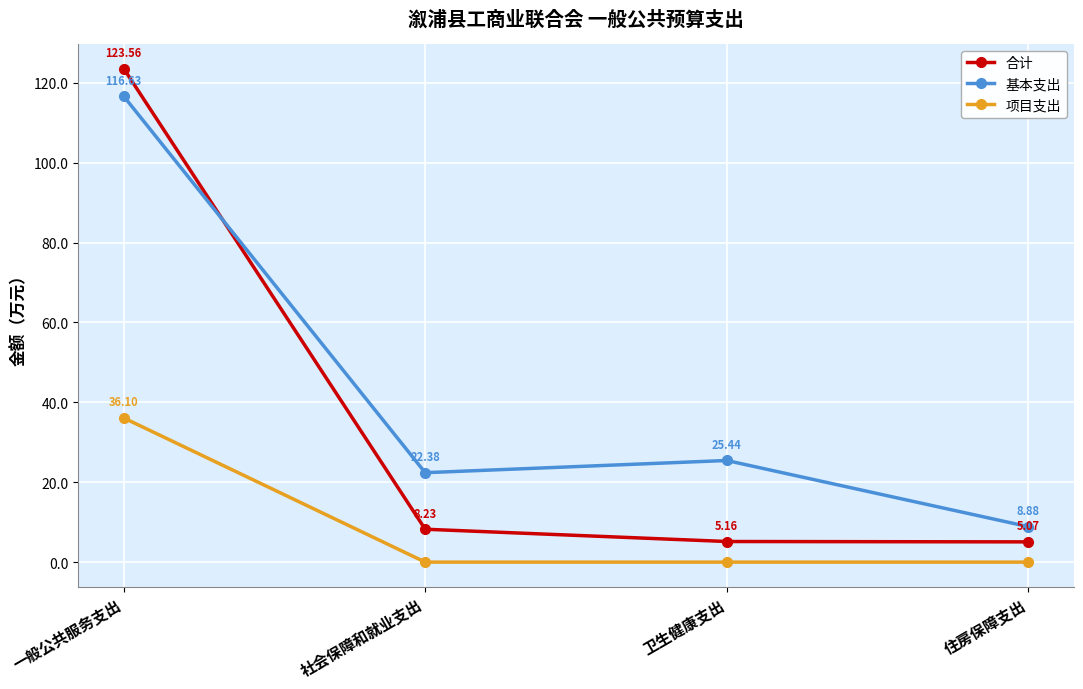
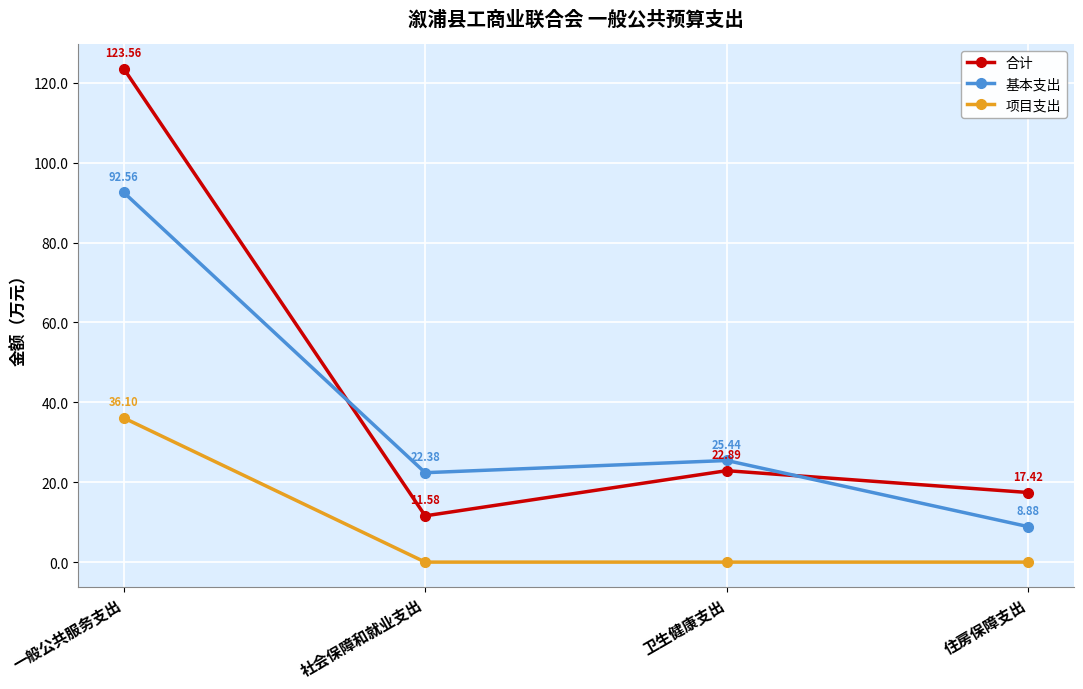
  {
    "合计": {
      "一般公共服务支出": 123.56,
-     "社会保障和就业支出": 8.23,
-     "卫生健康支出": 5.16,
-     "住房保障支出": 5.07
+     "社会保障和就业支出": 11.58,
+     "卫生健康支出": 22.89,
+     "住房保障支出": 17.42
    },
    "基本支出": {
-     "一般公共服务支出": 116.63,
+     "一般公共服务支出": 92.56,
      "社会保障和就业支出": 22.38,
      "卫生健康支出": 25.44,
      "住房保障支出": 8.88
    },
    "项目支出": {
      "一般公共服务支出": 36.10
    }
  }
